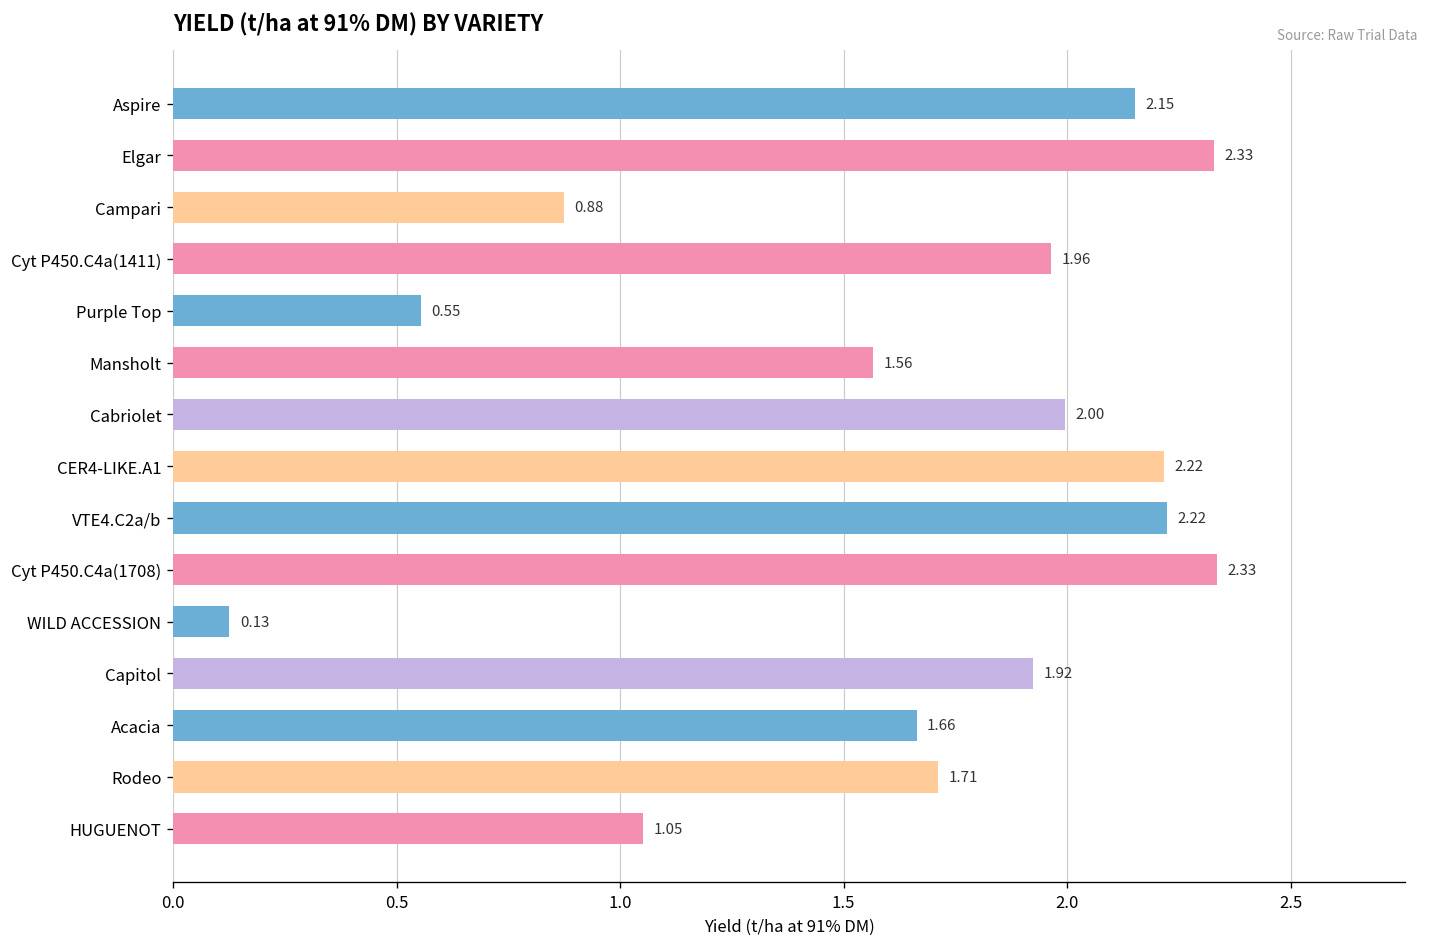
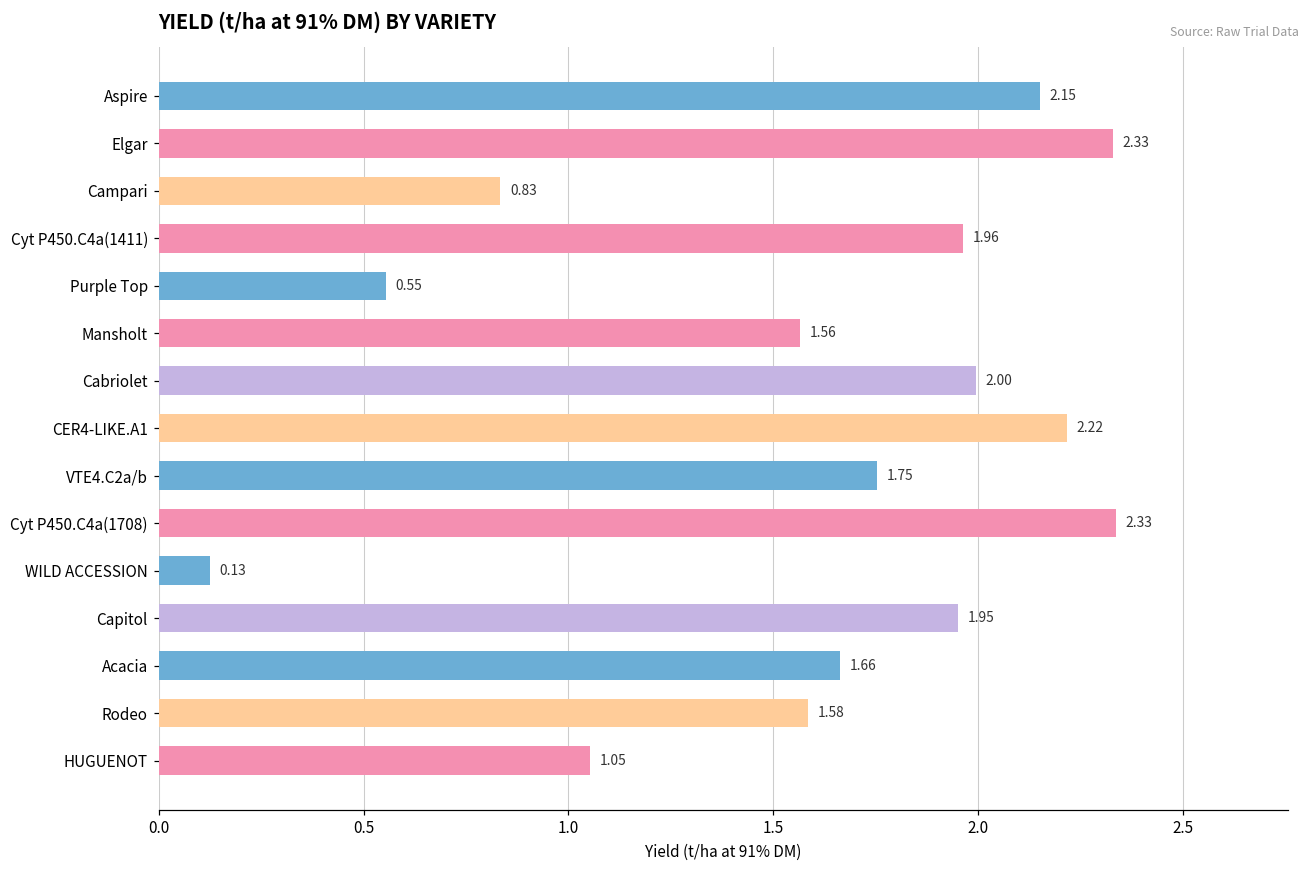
  {
    "Aspire": 2.15,
    "Elgar": 2.33,
-   "Campari": 0.88,
+   "Campari": 0.83,
    "Cyt P450.C4a(1411)": 1.96,
    "Purple Top": 0.55,
    "Mansholt": 1.56,
    "Cabriolet": 2.00,
    "CER4-LIKE.A1": 2.22,
-   "VTE4.C2a/b": 2.22,
+   "VTE4.C2a/b": 1.75,
    "Cyt P450.C4a(1708)": 2.33,
    "WILD ACCESSION": 0.13,
-   "Capitol": 1.92,
+   "Capitol": 1.95,
    "Acacia": 1.66,
-   "Rodeo": 1.71,
+   "Rodeo": 1.58,
    "HUGUENOT": 1.05
  }
